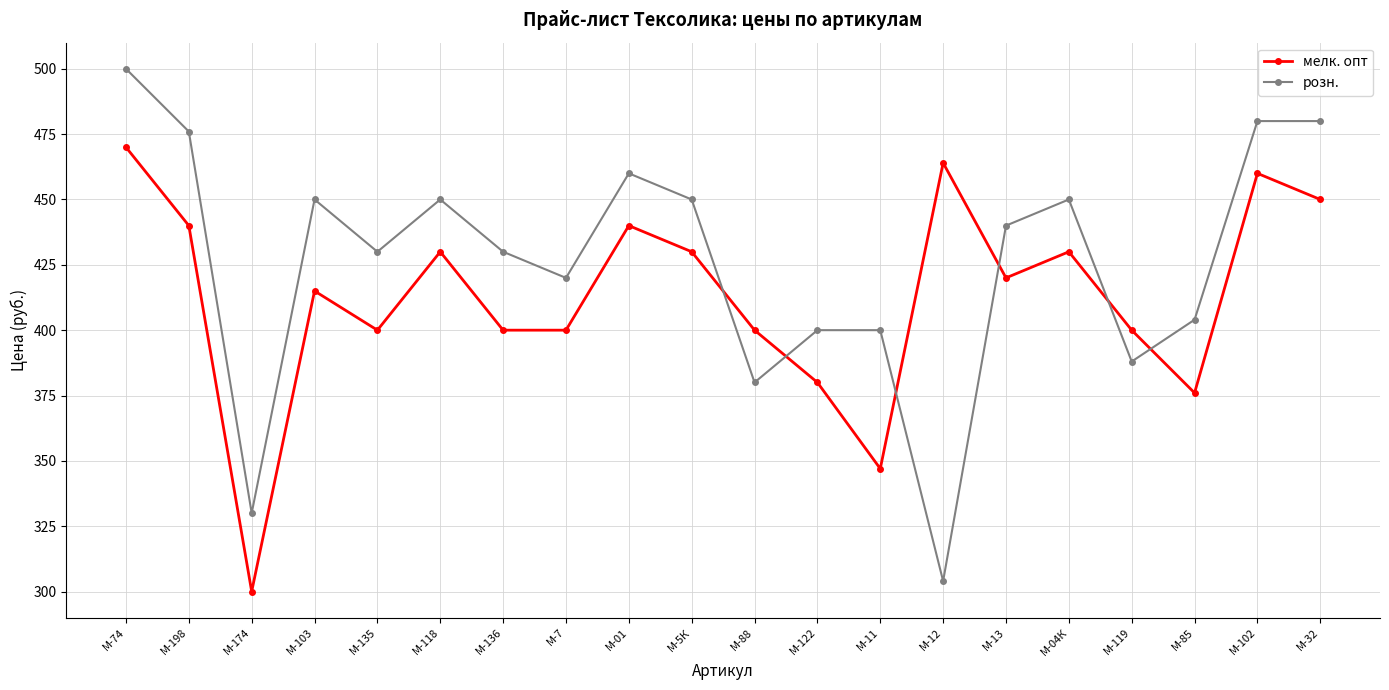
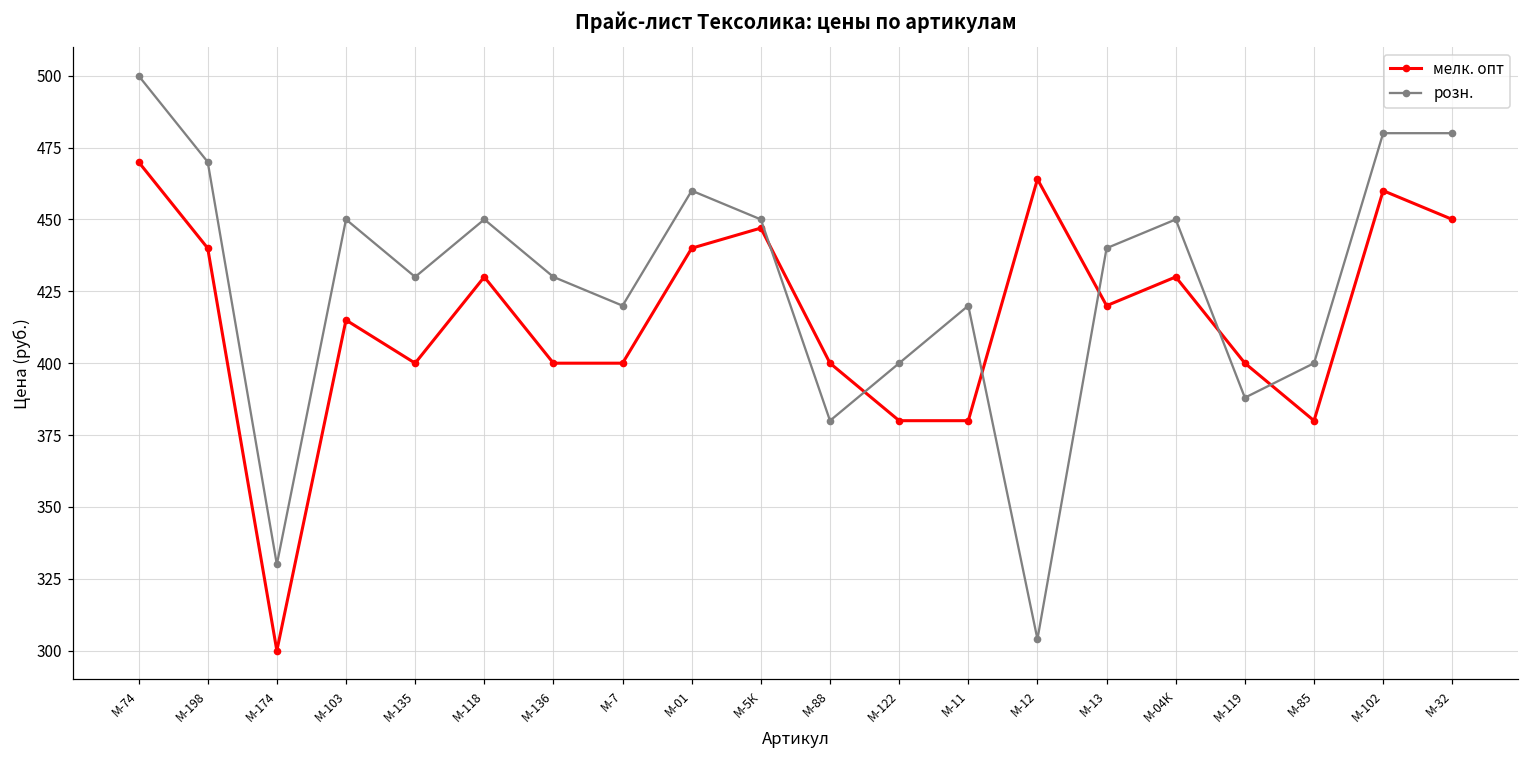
  {
    "мелк. опт": {
      "М-74": 470,
      "М-198": 440,
      "М-174": 300,
      "М-103": 415,
      "М-135": 400,
      "М-118": 430,
      "М-136": 400,
      "М-7": 400,
      "М-01": 440,
-     "М-5К": 430,
+     "М-5К": 447,
      "М-88": 400,
      "М-122": 380,
-     "М-11": 347,
+     "М-11": 380,
      "М-12": 464,
      "М-13": 420,
      "М-04К": 430,
      "М-119": 400,
-     "М-85": 376,
+     "М-85": 380,
      "М-102": 460,
      "М-32": 450
    },
    "розн.": {
      "М-74": 500,
-     "М-198": 476,
+     "М-198": 470,
      "М-174": 330,
      "М-103": 450,
      "М-135": 430,
      "М-118": 450,
      "М-136": 430,
      "М-7": 420,
      "М-01": 460,
      "М-5К": 450,
      "М-88": 380,
      "М-122": 400,
-     "М-11": 400,
+     "М-11": 420,
      "М-12": 304,
      "М-13": 440,
      "М-04К": 450,
      "М-119": 388,
-     "М-85": 404,
+     "М-85": 400,
      "М-102": 480,
      "М-32": 480
    }
  }
